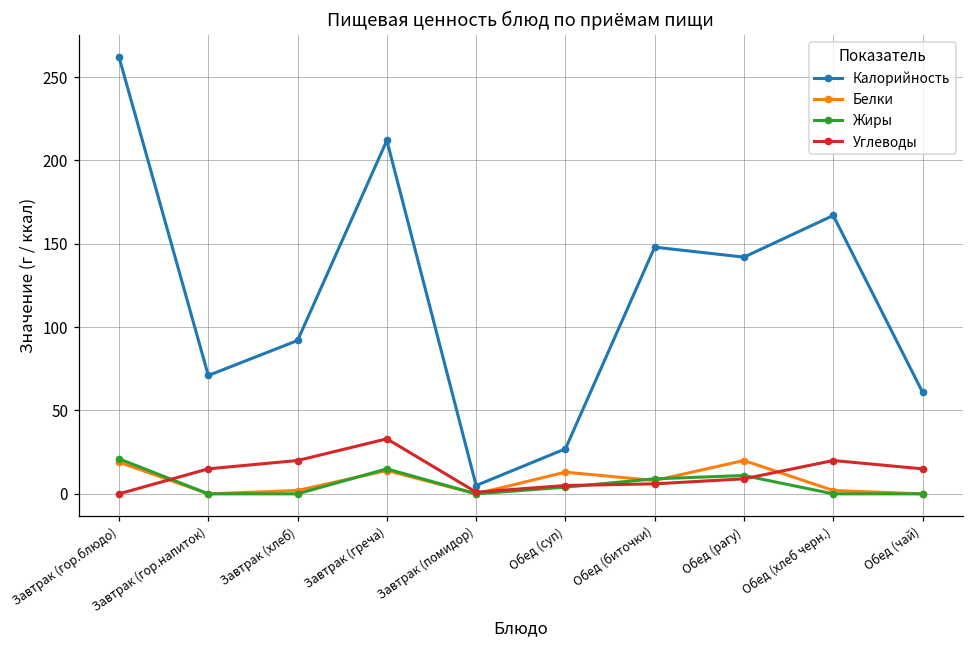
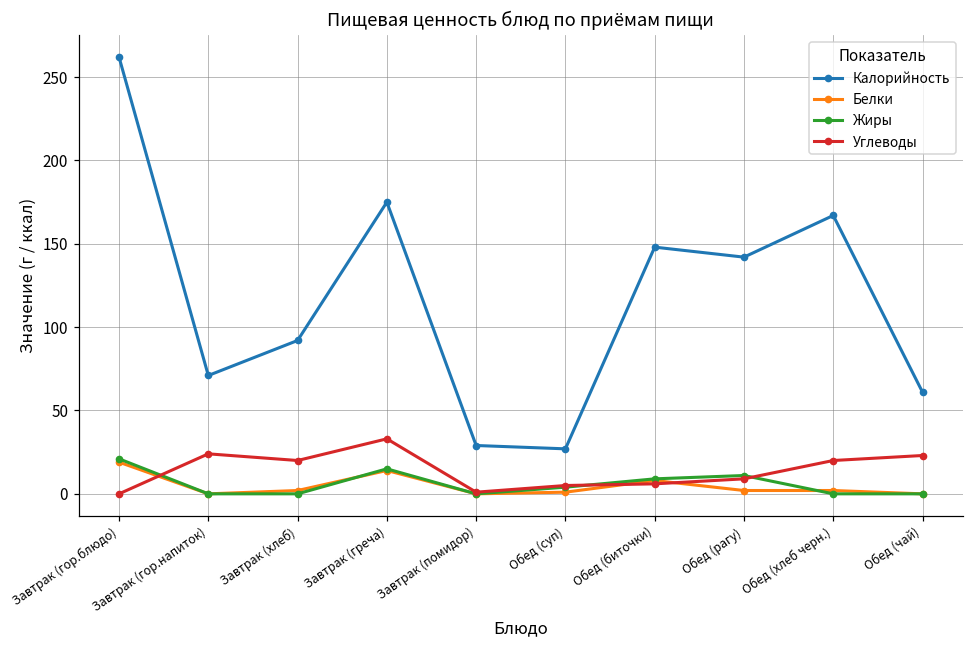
  {
    "Калорийность": {
      "Завтрак (гор.блюдо)": 262,
      "Завтрак (гор.напиток)": 71,
      "Завтрак (хлеб)": 92,
-     "Завтрак (греча)": 212,
-     "Завтрак (помидор)": 5,
+     "Завтрак (греча)": 175,
+     "Завтрак (помидор)": 29,
      "Обед (суп)": 27,
      "Обед (биточки)": 148,
      "Обед (рагу)": 142,
      "Обед (хлеб черн.)": 167,
      "Обед (чай)": 61
    },
    "Белки": {
      "Завтрак (гор.блюдо)": 19,
      "Завтрак (хлеб)": 2,
-     "Обед (суп)": 13,
-     "Обед (рагу)": 20,
+     "Обед (суп)": 1,
+     "Обед (рагу)": 2,
      "Обед (хлеб черн.)": 2
    },
    "Жиры": {
      "Завтрак (гор.блюдо)": 21,
      "Завтрак (хлеб)": 0,
      "Обед (рагу)": 11,
      "Обед (хлеб черн.)": 0
    },
    "Углеводы": {
      "Завтрак (гор.блюдо)": 0,
-     "Завтрак (гор.напиток)": 15,
+     "Завтрак (гор.напиток)": 24,
      "Завтрак (хлеб)": 20,
      "Завтрак (греча)": 33,
      "Обед (биточки)": 6,
      "Обед (рагу)": 9,
      "Обед (хлеб черн.)": 20,
-     "Обед (чай)": 15
+     "Обед (чай)": 23
    }
  }
